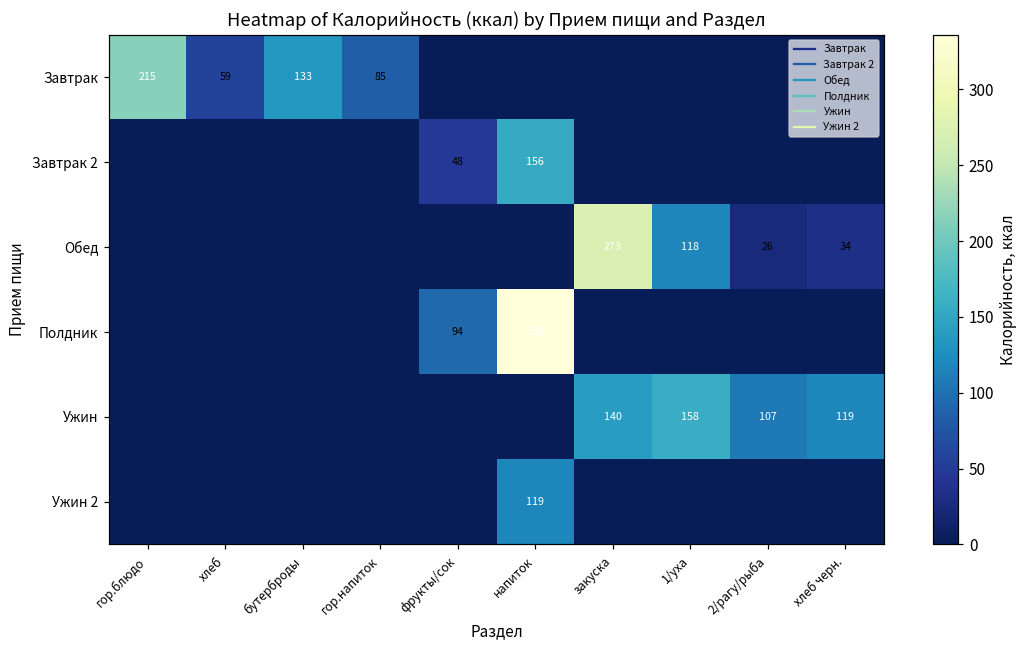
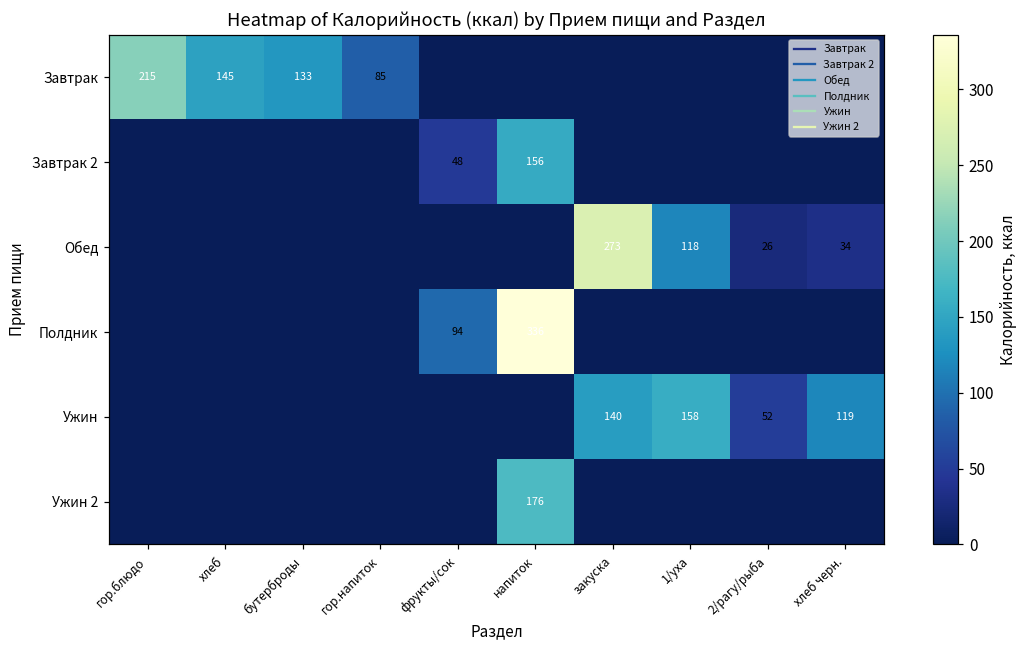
  {
    "Завтрак": {
      "гор.блюдо": 215,
-     "хлеб": 59,
+     "хлеб": 145,
      "бутерброды": 133,
      "гор.напиток": 85
    },
    "Завтрак 2": {
      "фрукты/сок": 48,
      "напиток": 156
    },
    "Обед": {
      "закуска": 273,
      "1/уха": 118,
      "2/рагу/рыба": 26,
      "хлеб черн.": 34
    },
    "Полдник": {
      "фрукты/сок": 94
    },
    "Ужин": {
      "закуска": 140,
      "1/уха": 158,
-     "2/рагу/рыба": 107,
+     "2/рагу/рыба": 52,
      "хлеб черн.": 119
    },
    "Ужин 2": {
-     "напиток": 119
+     "напиток": 176
    }
  }
